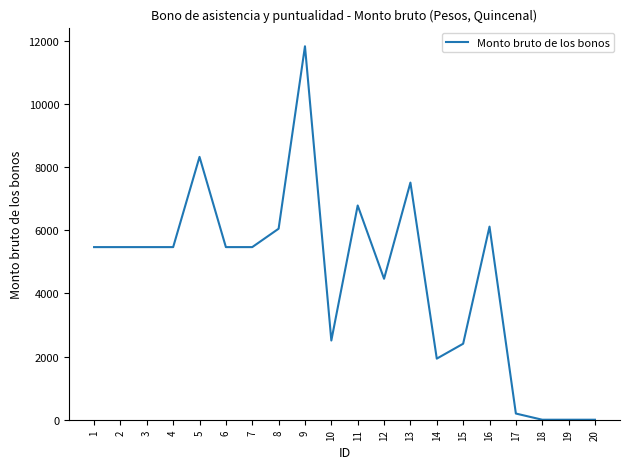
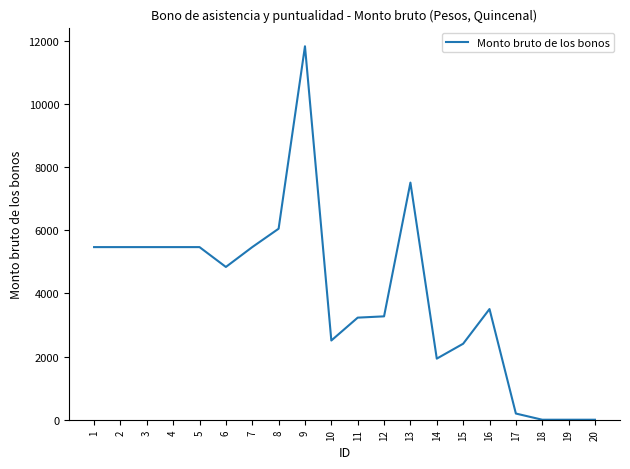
  {
    "1": 5500,
    "2": 5500,
    "3": 5500,
    "4": 5500,
-   "5": 8300,
-   "6": 5500,
+   "5": 5500,
+   "6": 4800,
    "7": 5500,
    "8": 6100,
    "9": 11800,
    "10": 2500,
-   "11": 6800,
-   "12": 4500,
+   "11": 3200,
+   "12": 3300,
    "13": 7500,
    "14": 1900,
    "15": 2400,
-   "16": 6100,
+   "16": 3500,
    "17": 200,
    "18": 0,
    "19": 0,
    "20": 0
  }
